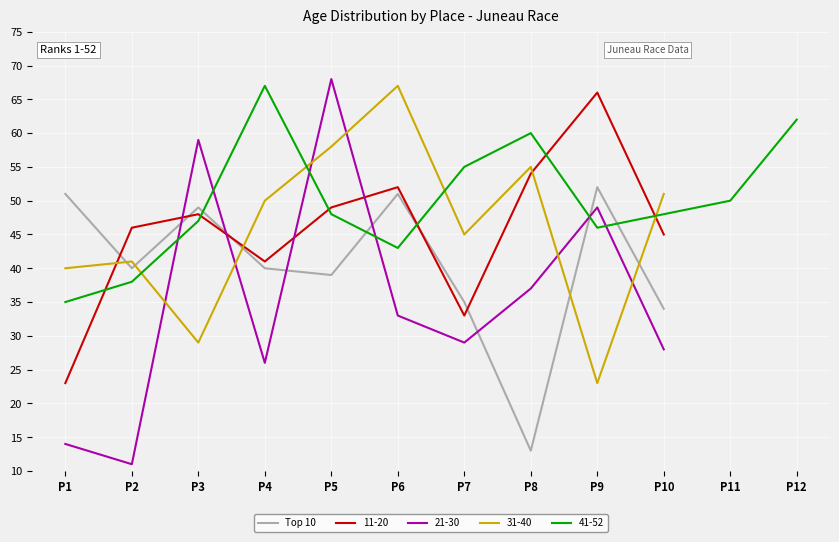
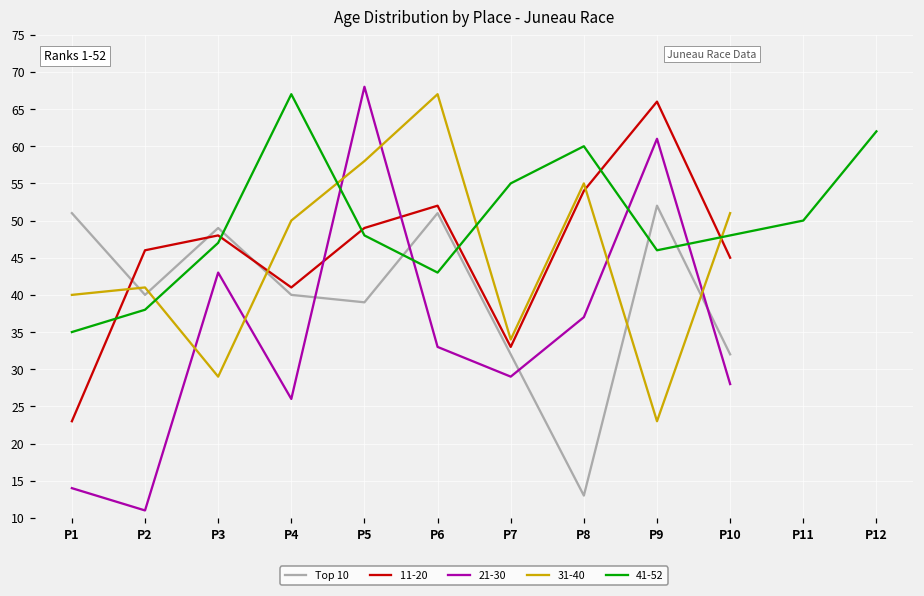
  {
    "Top 10": {
      "P1": 51,
      "P2": 40,
      "P3": 49,
      "P4": 40,
      "P5": 39,
      "P6": 51,
-     "P7": 35,
+     "P7": 32,
      "P8": 13,
      "P9": 52,
-     "P10": 34
+     "P10": 32
    },
    "11-20": {
      "P1": 23,
      "P2": 46,
      "P3": 48,
      "P4": 41,
      "P5": 49,
      "P6": 52,
      "P7": 33,
      "P8": 54,
      "P9": 66,
      "P10": 45
    },
    "21-30": {
      "P1": 14,
      "P2": 11,
-     "P3": 59,
+     "P3": 43,
      "P4": 26,
      "P5": 68,
      "P6": 33,
      "P7": 29,
      "P8": 37,
-     "P9": 49,
+     "P9": 61,
      "P10": 28
    },
    "31-40": {
      "P1": 40,
      "P2": 41,
      "P3": 29,
      "P4": 50,
      "P5": 58,
      "P6": 67,
-     "P7": 45,
+     "P7": 34,
      "P8": 55,
      "P9": 23,
      "P10": 51
    },
    "41-52": {
      "P1": 35,
      "P2": 38,
      "P3": 47,
      "P4": 67,
      "P5": 48,
      "P6": 43,
      "P7": 55,
      "P8": 60,
      "P9": 46,
      "P10": 48,
      "P11": 50,
      "P12": 62
    }
  }
